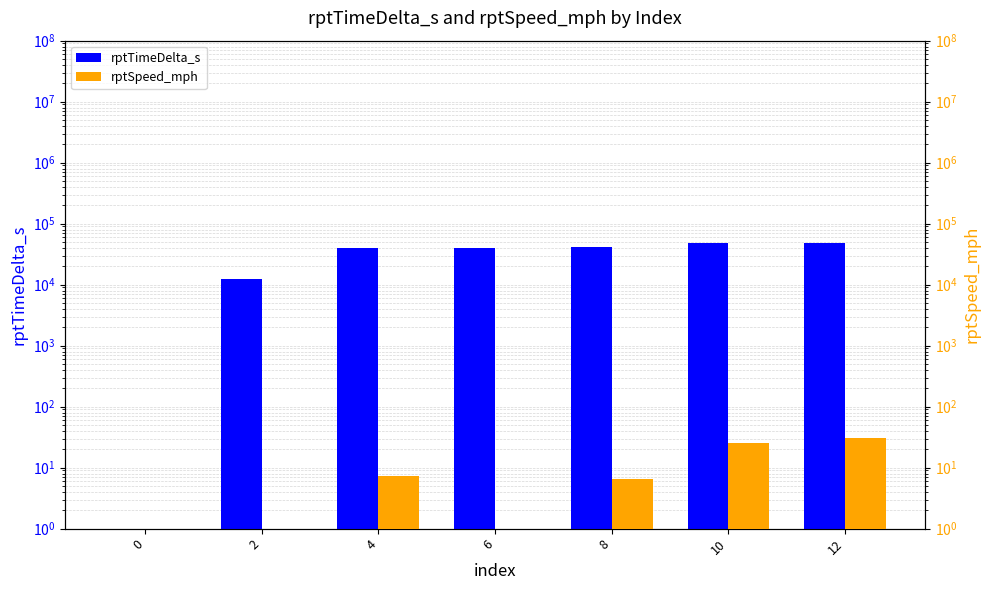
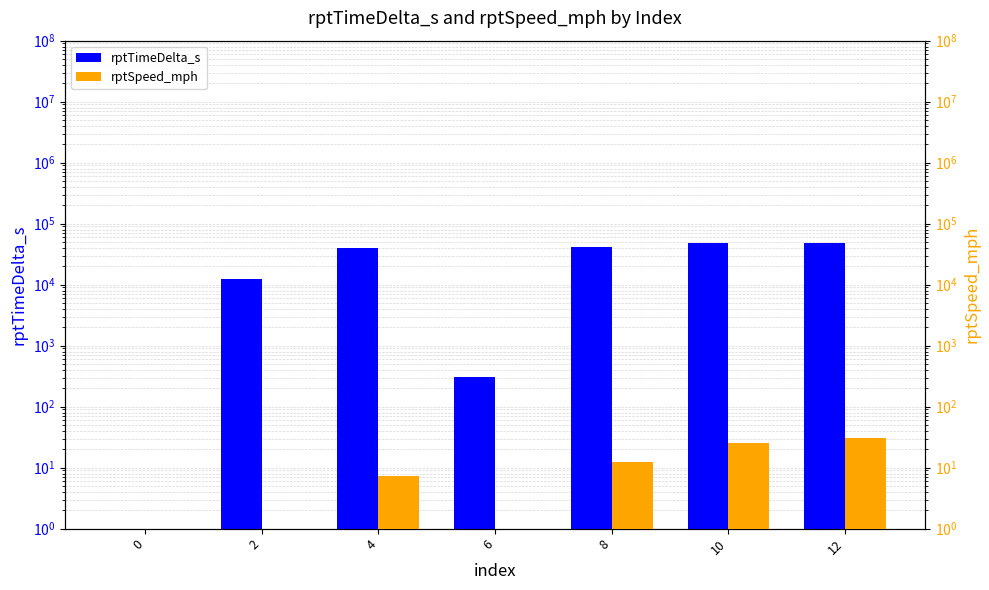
  {
    "rptTimeDelta_s": {
      "2": 13000,
      "4": 40000,
-     "6": 40000,
+     "6": 300,
      "8": 40000,
      "10": 50000,
      "12": 50000
    },
    "rptSpeed_mph": {
      "4": 7,
-     "8": 7,
+     "8": 12,
      "10": 26,
      "12": 30
    }
  }
